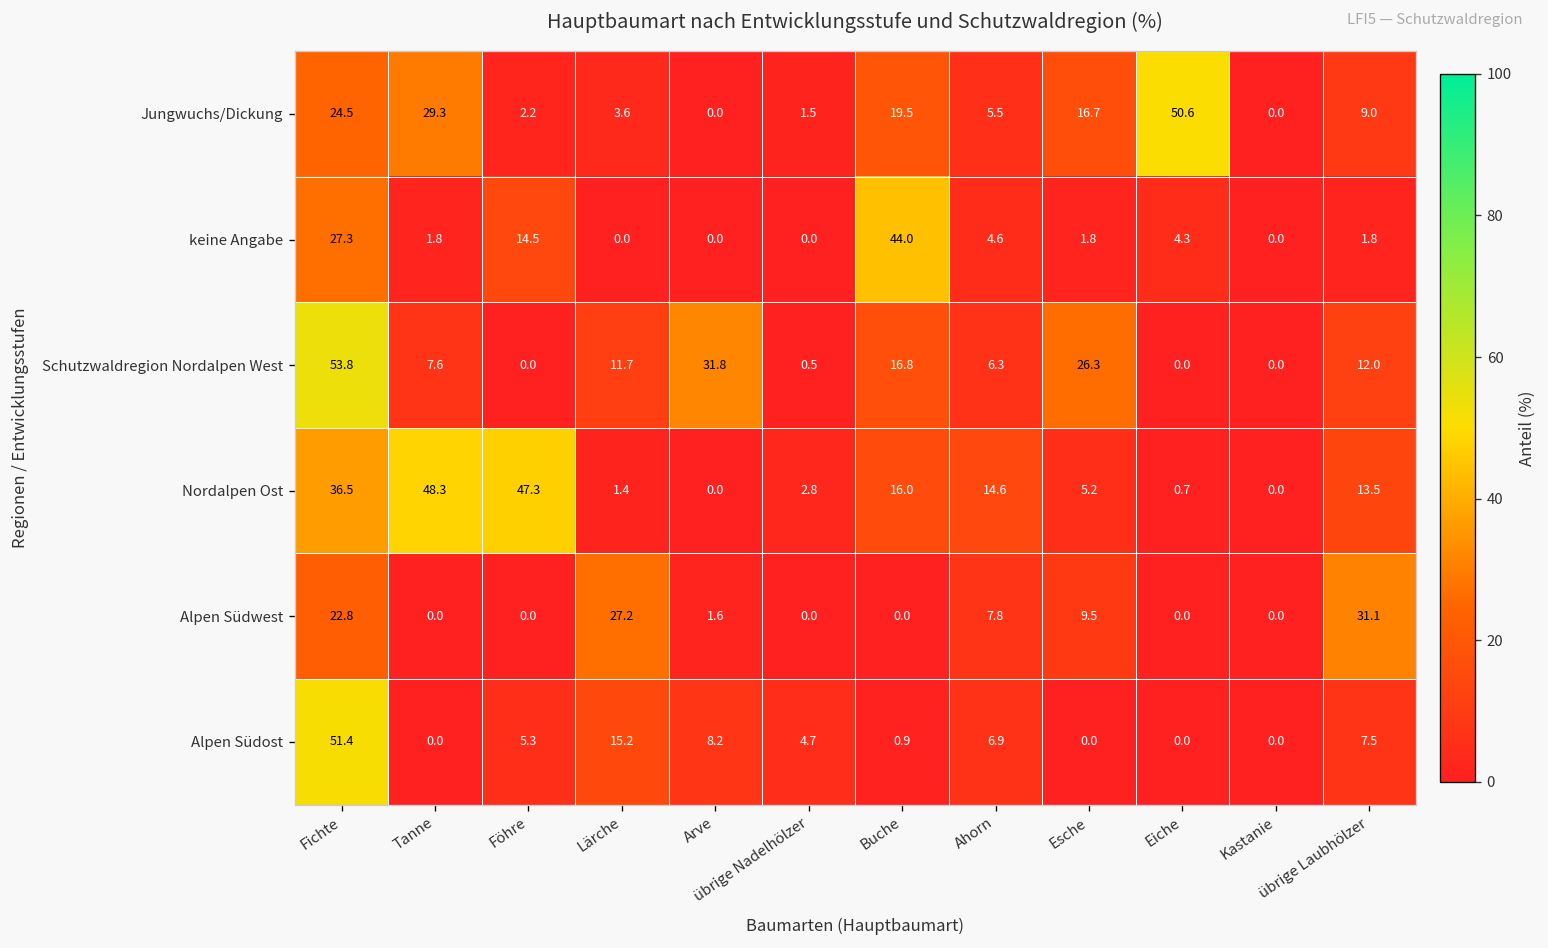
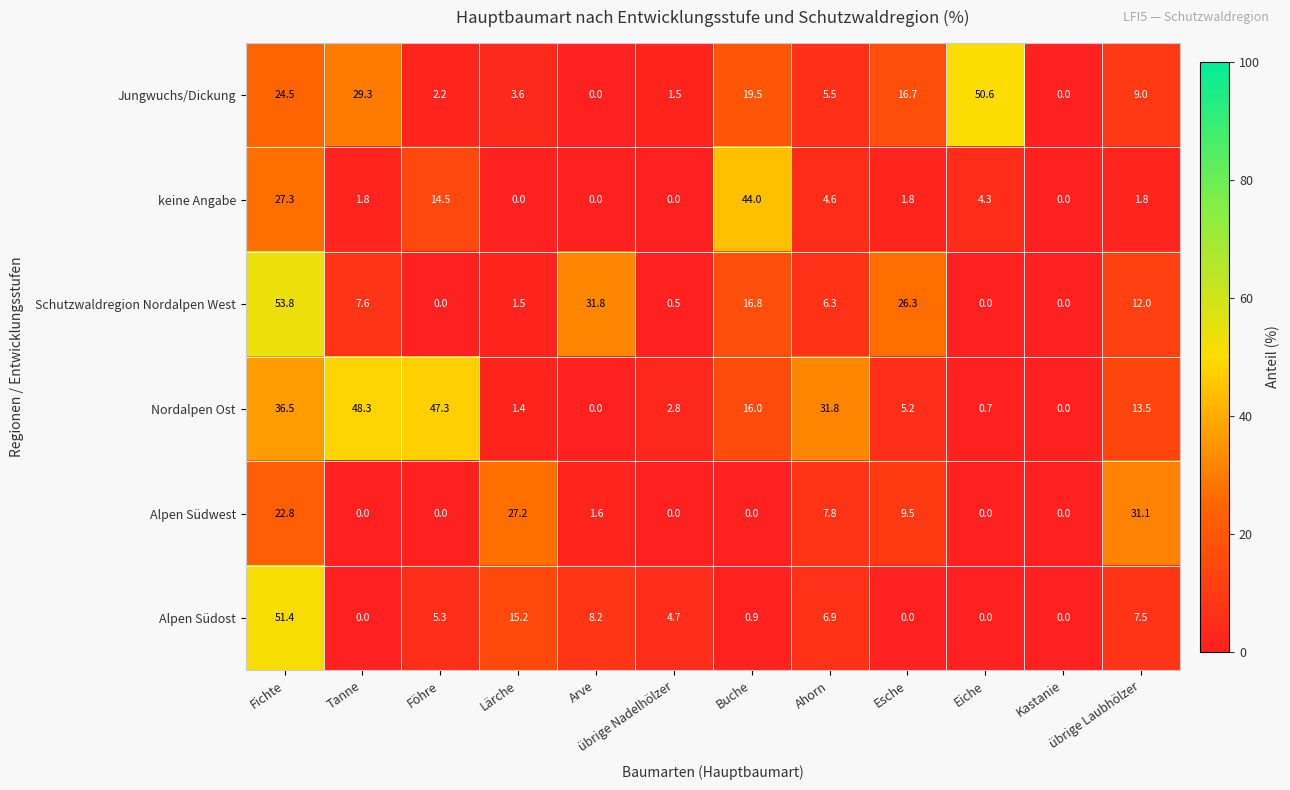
  {
    "Jungwuchs/Dickung": {
      "Fichte": 24.5,
      "Tanne": 29.3,
      "Föhre": 2.2,
      "Lärche": 3.6,
      "Arve": 0.0,
      "übrige Nadelhölzer": 1.5,
      "Buche": 19.5,
      "Ahorn": 5.5,
      "Esche": 16.7,
      "Eiche": 50.6,
      "Kastanie": 0.0,
      "übrige Laubhölzer": 9.0
    },
    "keine Angabe": {
      "Fichte": 27.3,
      "Tanne": 1.8,
      "Föhre": 14.5,
      "Lärche": 0.0,
      "Arve": 0.0,
      "übrige Nadelhölzer": 0.0,
      "Buche": 44.0,
      "Ahorn": 4.6,
      "Esche": 1.8,
      "Eiche": 4.3,
      "Kastanie": 0.0,
      "übrige Laubhölzer": 1.8
    },
    "Schutzwaldregion Nordalpen West": {
      "Fichte": 53.8,
      "Tanne": 7.6,
      "Föhre": 0.0,
-     "Lärche": 11.7,
+     "Lärche": 1.5,
      "Arve": 31.8,
      "übrige Nadelhölzer": 0.5,
      "Buche": 16.8,
      "Ahorn": 6.3,
      "Esche": 26.3,
      "Eiche": 0.0,
      "Kastanie": 0.0,
      "übrige Laubhölzer": 12.0
    },
    "Nordalpen Ost": {
      "Fichte": 36.5,
      "Tanne": 48.3,
      "Föhre": 47.3,
      "Lärche": 1.4,
      "Arve": 0.0,
      "übrige Nadelhölzer": 2.8,
      "Buche": 16.0,
-     "Ahorn": 14.6,
+     "Ahorn": 31.8,
      "Esche": 5.2,
      "Eiche": 0.7,
      "Kastanie": 0.0,
      "übrige Laubhölzer": 13.5
    },
    "Alpen Südwest": {
      "Fichte": 22.8,
      "Tanne": 0.0,
      "Föhre": 0.0,
      "Lärche": 27.2,
      "Arve": 1.6,
      "übrige Nadelhölzer": 0.0,
      "Buche": 0.0,
      "Ahorn": 7.8,
      "Esche": 9.5,
      "Eiche": 0.0,
      "Kastanie": 0.0,
      "übrige Laubhölzer": 31.1
    },
    "Alpen Südost": {
      "Fichte": 51.4,
      "Tanne": 0.0,
      "Föhre": 5.3,
      "Lärche": 15.2,
      "Arve": 8.2,
      "übrige Nadelhölzer": 4.7,
      "Buche": 0.9,
      "Ahorn": 6.9,
      "Esche": 0.0,
      "Eiche": 0.0,
      "Kastanie": 0.0,
      "übrige Laubhölzer": 7.5
    }
  }
